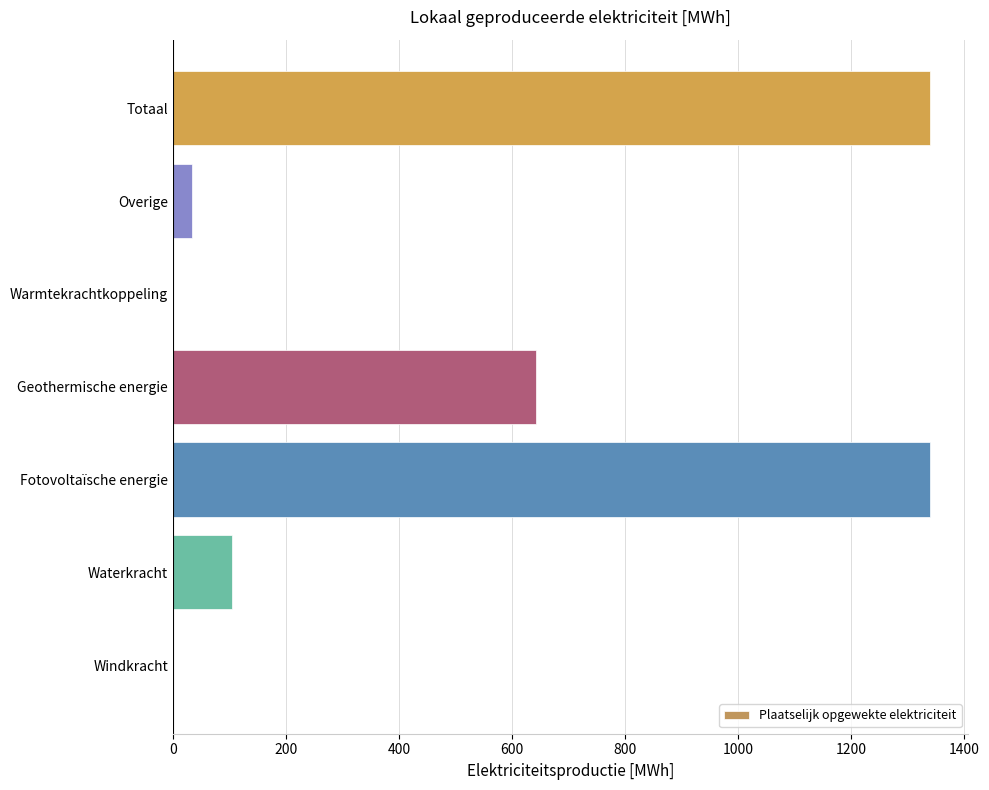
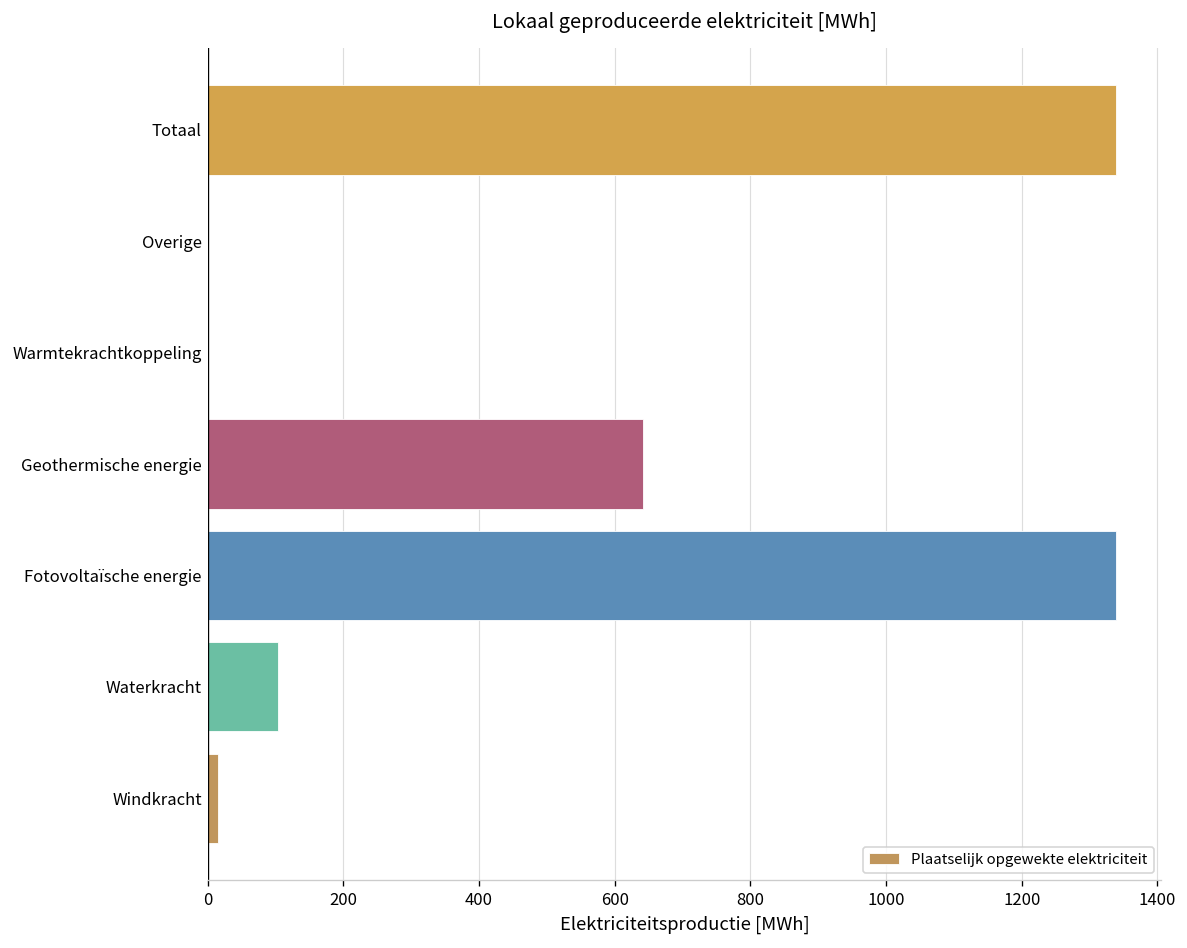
  {
    "Totaal": 1340,
-   "Overige": 30,
+   "Overige": 0,
    "Warmtekrachtkoppeling": 0,
    "Geothermische energie": 640,
    "Fotovoltaïsche energie": 1340,
    "Waterkracht": 100,
-   "Windkracht": 0
+   "Windkracht": 20
  }
